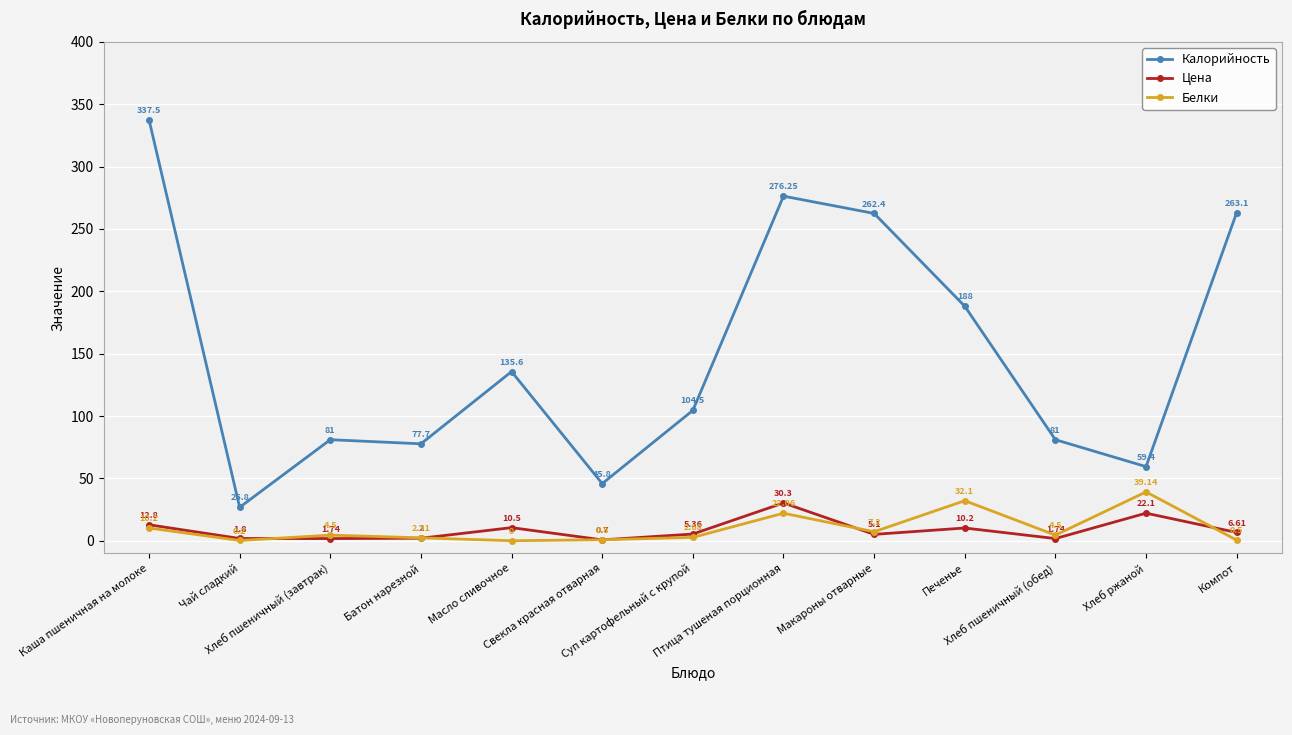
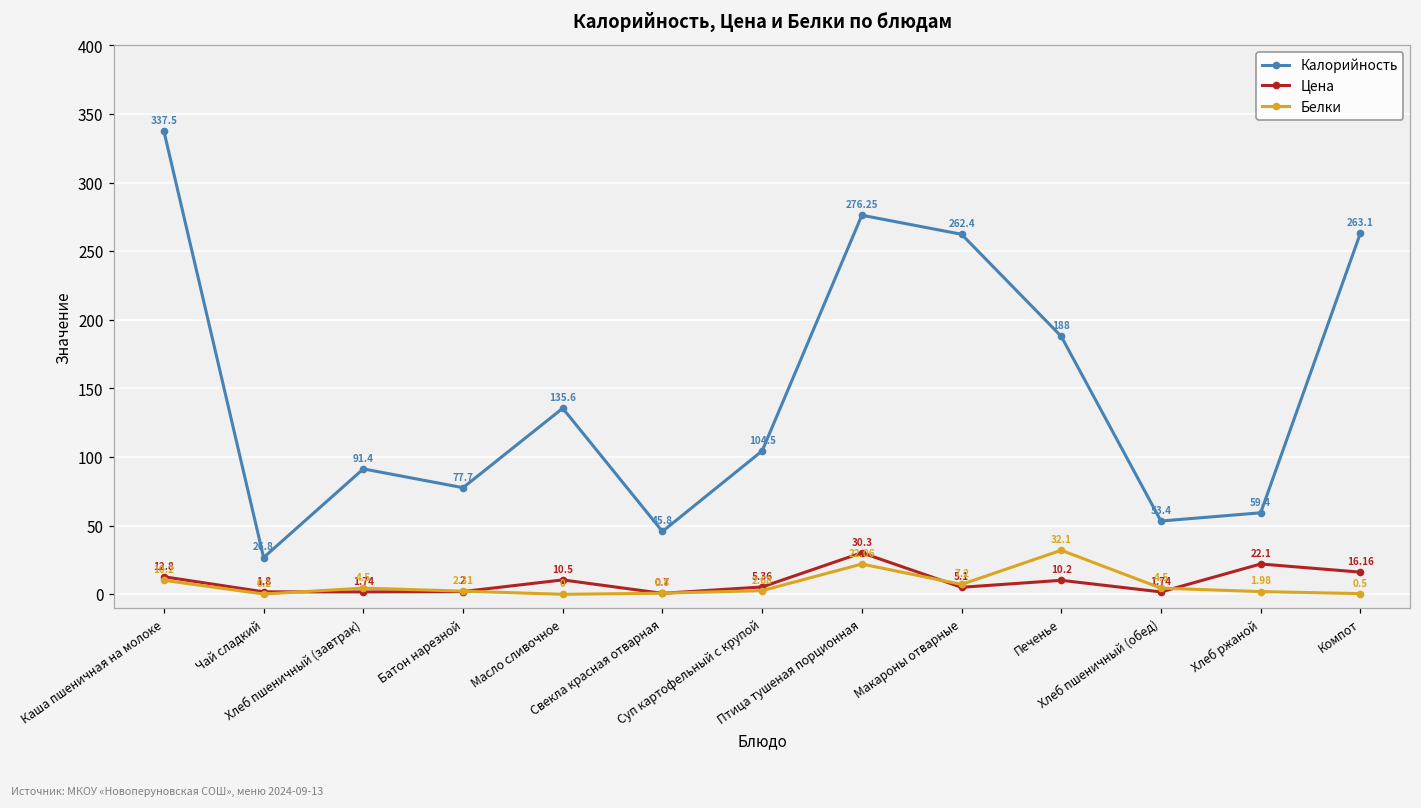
  {
    "Калорийность": {
      "Каша пшеничная на молоке": 337.5,
      "Чай сладкий": 26.8,
-     "Хлеб пшеничный (завтрак)": 81,
+     "Хлеб пшеничный (завтрак)": 91.4,
      "Батон нарезной": 77.7,
      "Масло сливочное": 135.6,
      "Свекла красная отварная": 45.8,
      "Суп картофельный с крупой": 104.5,
      "Птица тушеная порционная": 276.25,
      "Макароны отварные": 262.4,
      "Печенье": 188,
-     "Хлеб пшеничный (обед)": 81,
+     "Хлеб пшеничный (обед)": 53.4,
      "Хлеб ржаной": 59.4,
      "Компот": 263.1
    },
    "Цена": {
      "Масло сливочное": 10.5,
      "Птица тушеная порционная": 30.3,
      "Печенье": 10.2,
      "Хлеб ржаной": 22.1,
-     "Компот": 6.61
+     "Компот": 16.16
    },
    "Белки": {
      "Печенье": 32.1,
-     "Хлеб ржаной": 39.14,
+     "Хлеб ржаной": 1.98,
      "Компот": 0.5
    }
  }
